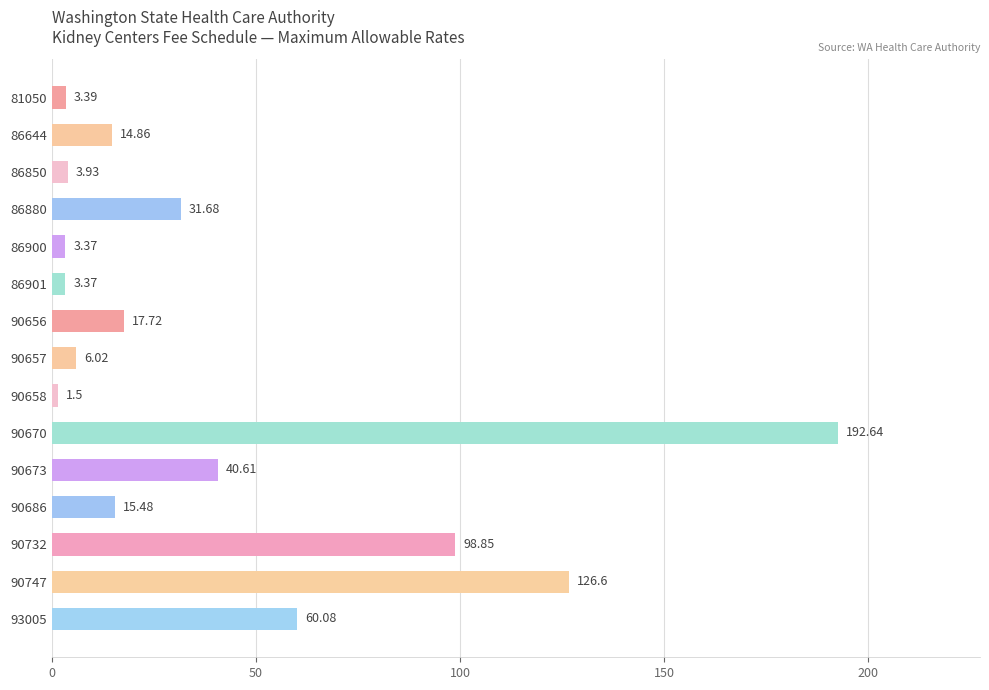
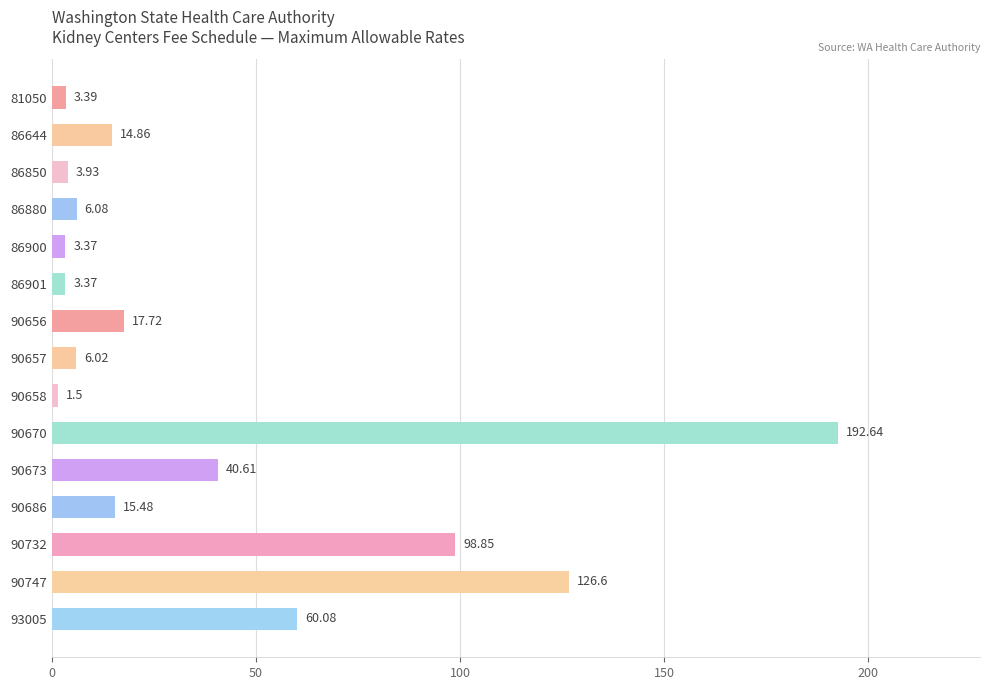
  {
    "81050": 3.39,
    "86644": 14.86,
    "86850": 3.93,
-   "86880": 31.68,
+   "86880": 6.08,
    "86900": 3.37,
    "86901": 3.37,
    "90656": 17.72,
    "90657": 6.02,
    "90658": 1.5,
    "90670": 192.64,
    "90673": 40.61,
    "90686": 15.48,
    "90732": 98.85,
    "90747": 126.6,
    "93005": 60.08
  }
